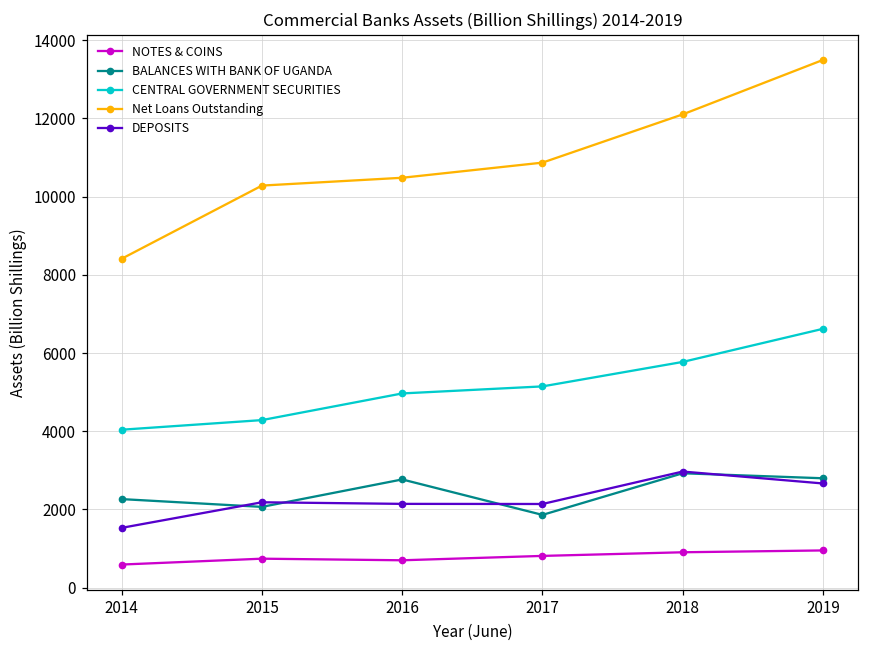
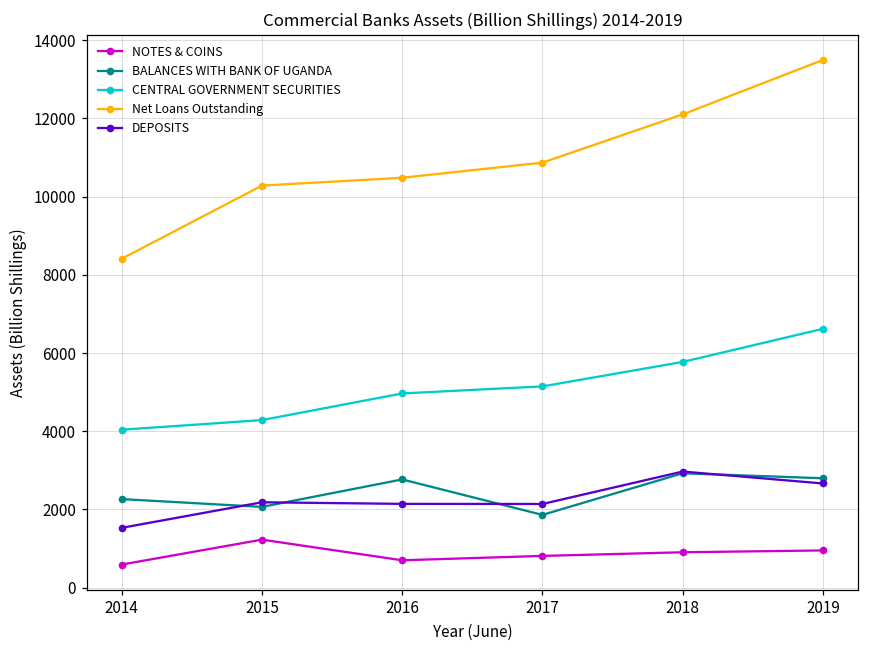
  {
    "NOTES & COINS": {
      "2014": 600,
-     "2015": 700,
+     "2015": 1200,
      "2016": 700,
      "2017": 800,
      "2018": 900,
      "2019": 1000
    },
    "BALANCES WITH BANK OF UGANDA": {
      "2014": 2300,
      "2015": 2100,
      "2016": 2800,
      "2017": 1900,
      "2019": 2800
    },
    "CENTRAL GOVERNMENT SECURITIES": {
      "2014": 4000,
      "2015": 4300,
      "2016": 5000,
      "2017": 5100,
      "2018": 5800,
      "2019": 6600
    },
    "Net Loans Outstanding": {
      "2014": 8400,
      "2015": 10300,
      "2016": 10500,
      "2017": 10900,
      "2018": 12100,
      "2019": 13500
    },
    "DEPOSITS": {
      "2014": 1500,
      "2015": 2200,
      "2016": 2100,
      "2017": 2100,
      "2019": 2700
    }
  }
